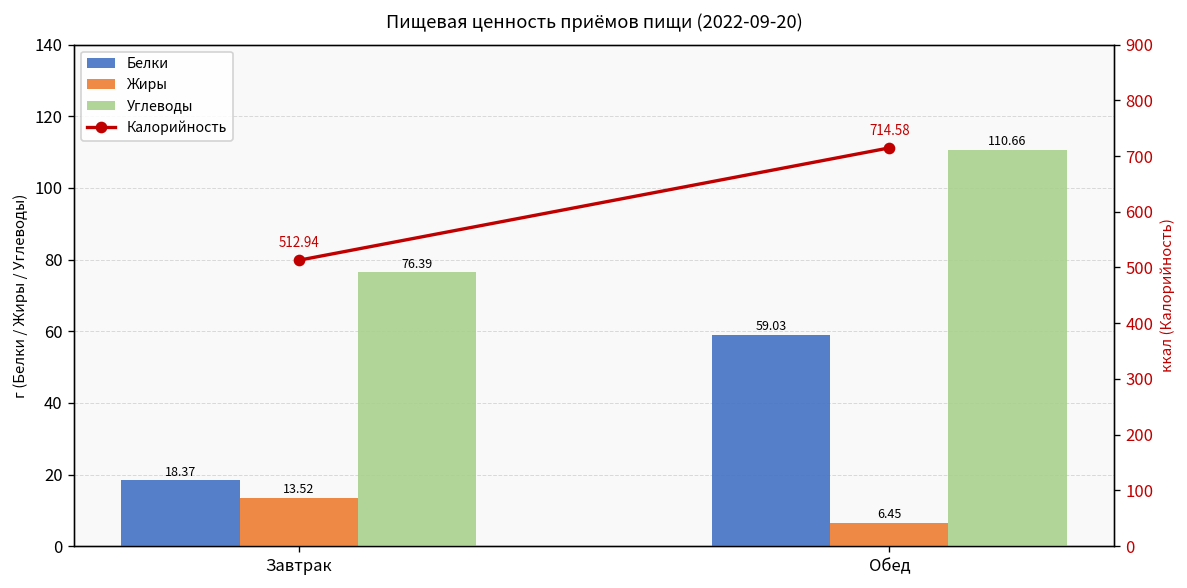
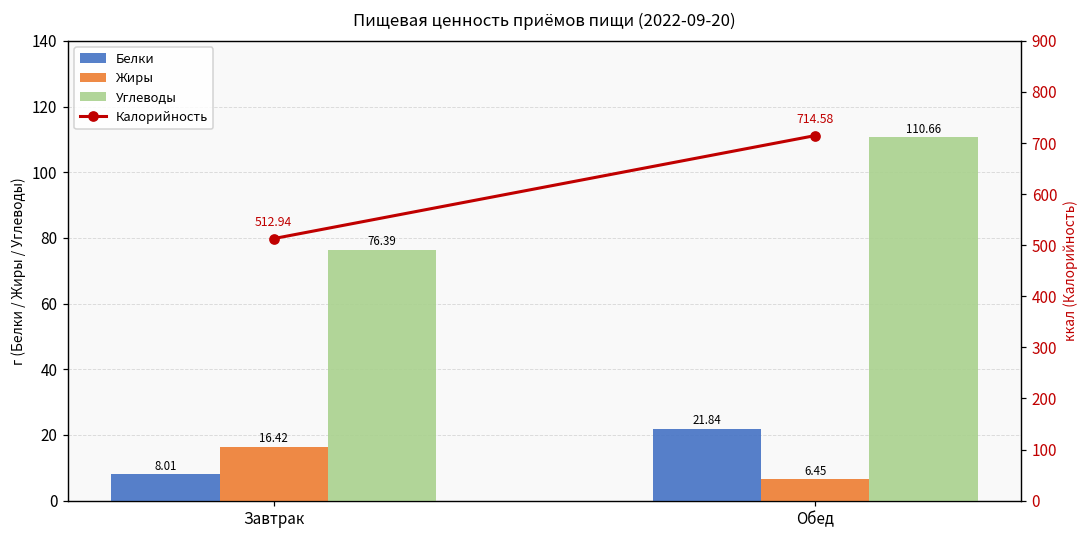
  {
    "Белки": {
-     "Завтрак": 18.37,
-     "Обед": 59.03
+     "Завтрак": 8.01,
+     "Обед": 21.84
    },
    "Жиры": {
-     "Завтрак": 13.52,
+     "Завтрак": 16.42,
      "Обед": 6.45
    },
    "Углеводы": {
      "Завтрак": 76.39,
      "Обед": 110.66
    },
    "Калорийность": {
      "Завтрак": 512.94,
      "Обед": 714.58
    }
  }
